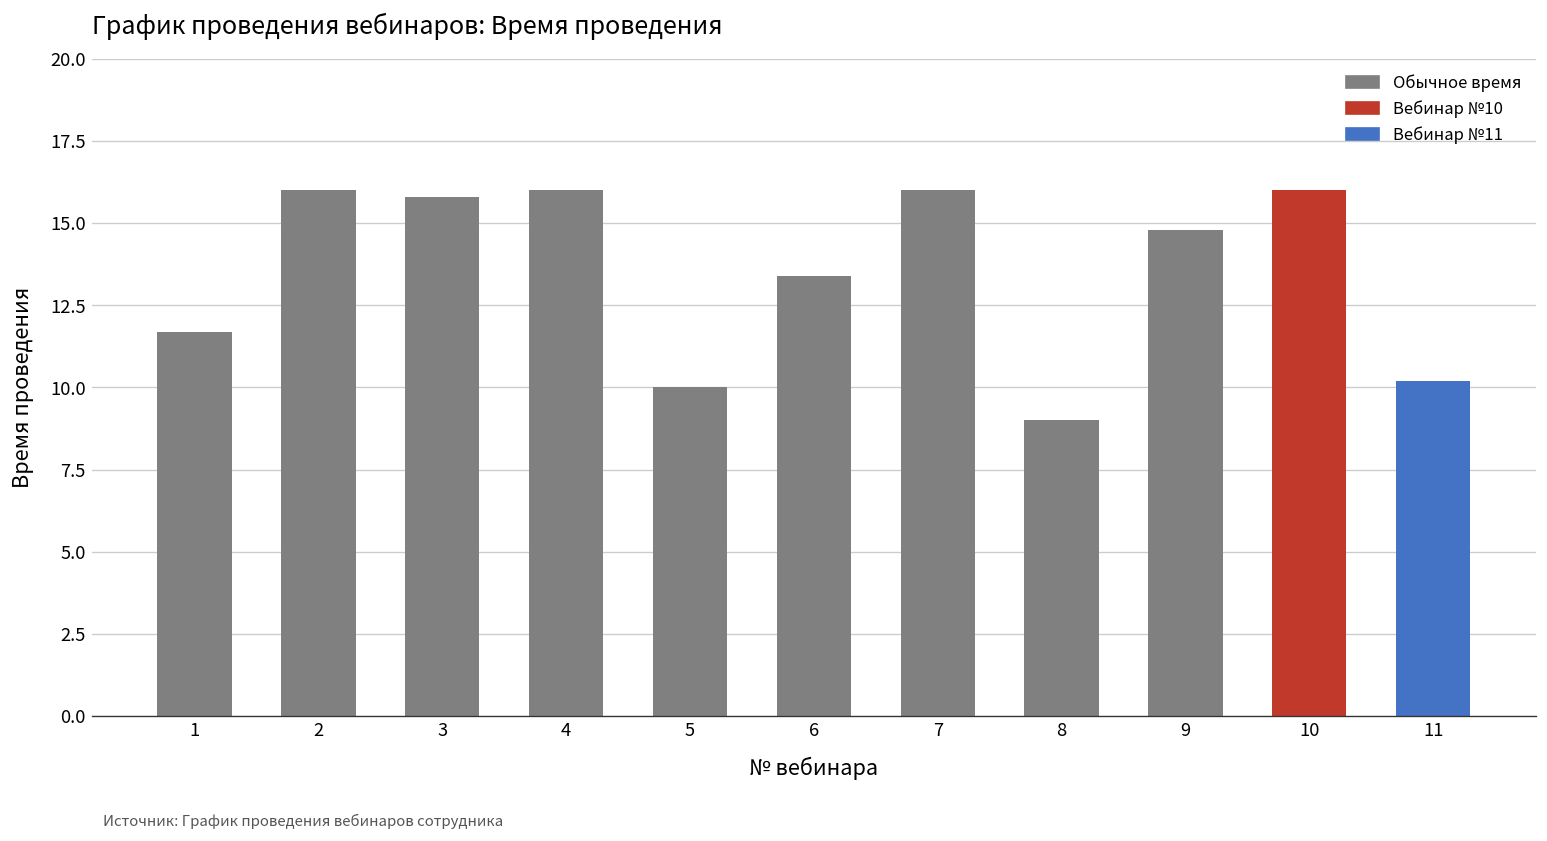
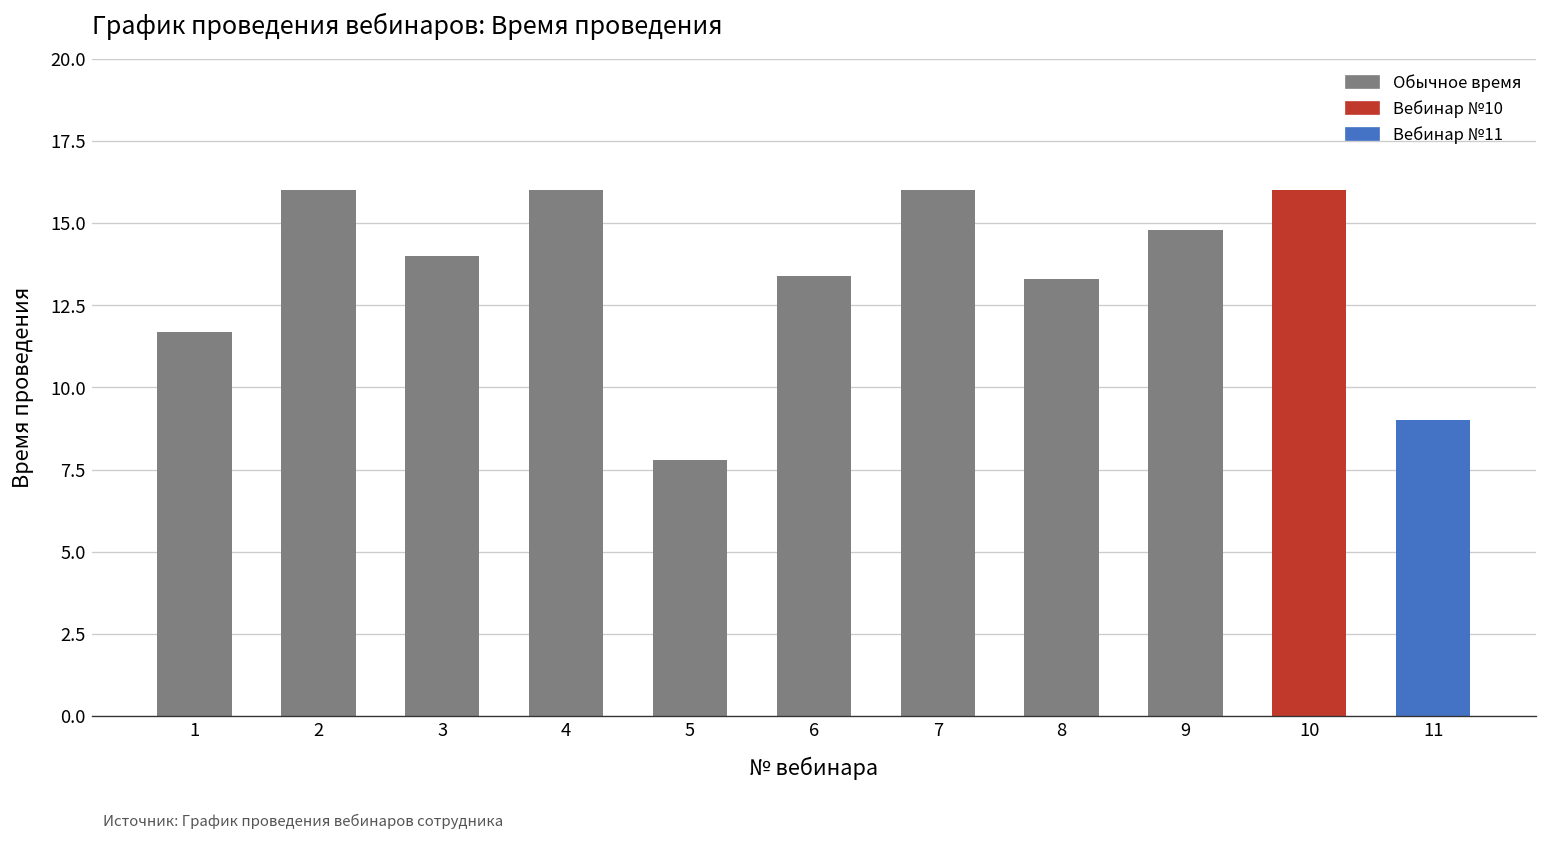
  {
    "1": 11.7,
    "2": 16.0,
-   "3": 15.8,
+   "3": 14.0,
    "4": 16.0,
-   "5": 10.0,
+   "5": 7.8,
    "6": 13.4,
    "7": 16.0,
-   "8": 9.0,
+   "8": 13.3,
    "9": 14.8,
    "10": 16.0,
-   "11": 10.2
+   "11": 9.0
  }
